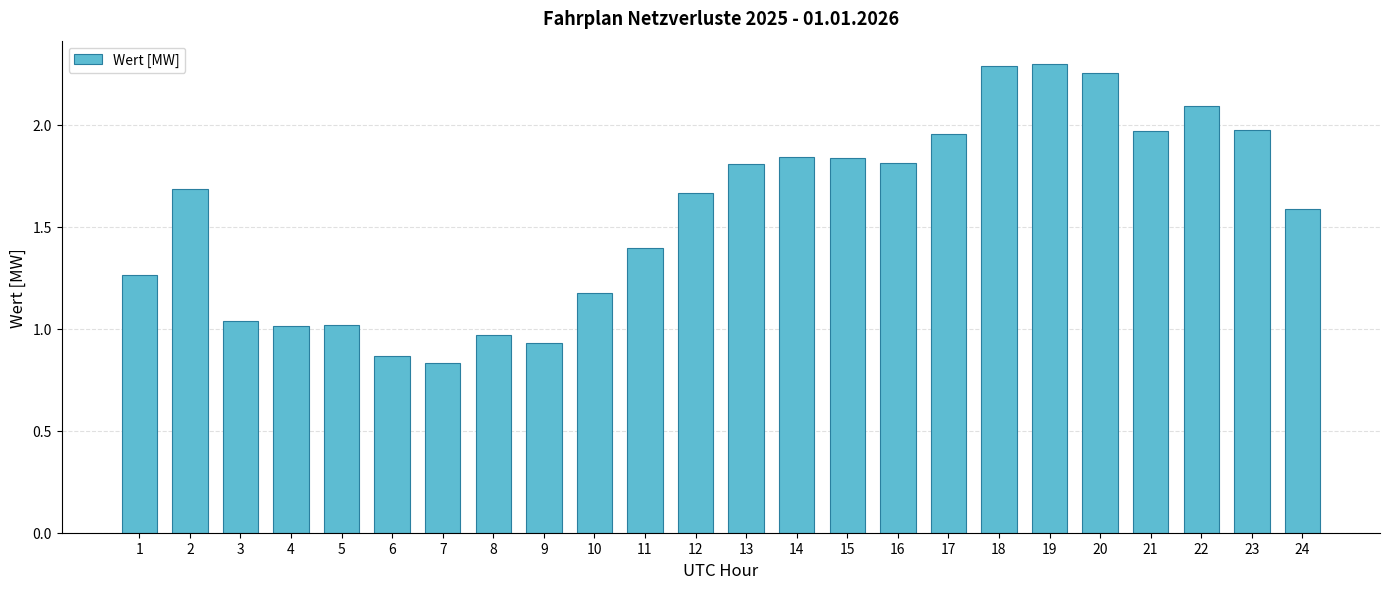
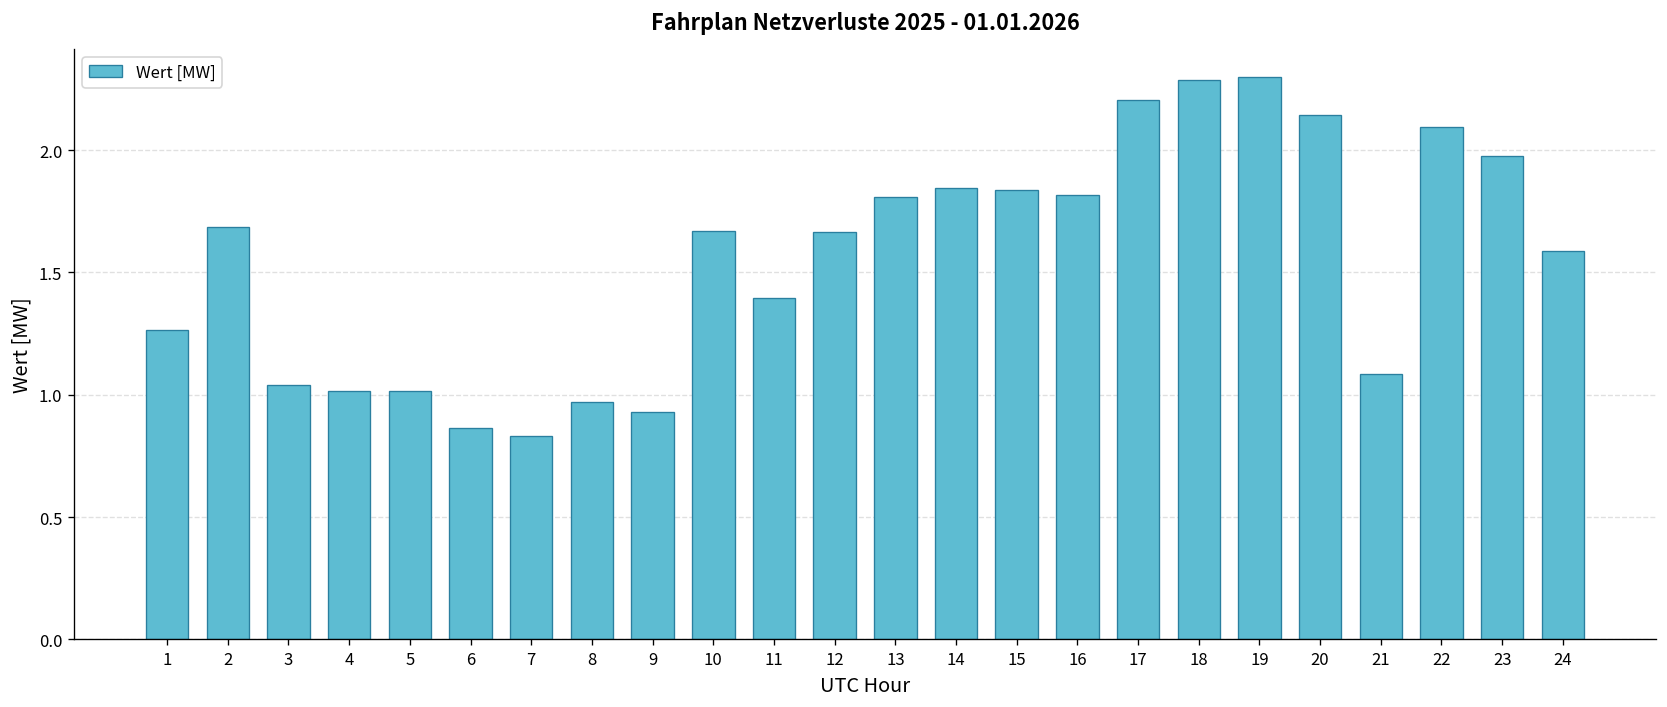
  {
    "1": 1.26,
    "2": 1.68,
    "3": 1.04,
    "4": 1.01,
    "5": 1.02,
    "6": 0.86,
    "7": 0.83,
    "8": 0.97,
    "9": 0.93,
-   "10": 1.18,
+   "10": 1.67,
    "11": 1.40,
    "12": 1.67,
    "13": 1.81,
    "14": 1.84,
    "15": 1.84,
    "16": 1.81,
-   "17": 1.95,
+   "17": 2.21,
    "18": 2.29,
    "19": 2.30,
-   "20": 2.26,
-   "21": 1.97,
+   "20": 2.14,
+   "21": 1.09,
    "22": 2.09,
    "23": 1.97,
    "24": 1.59
  }
